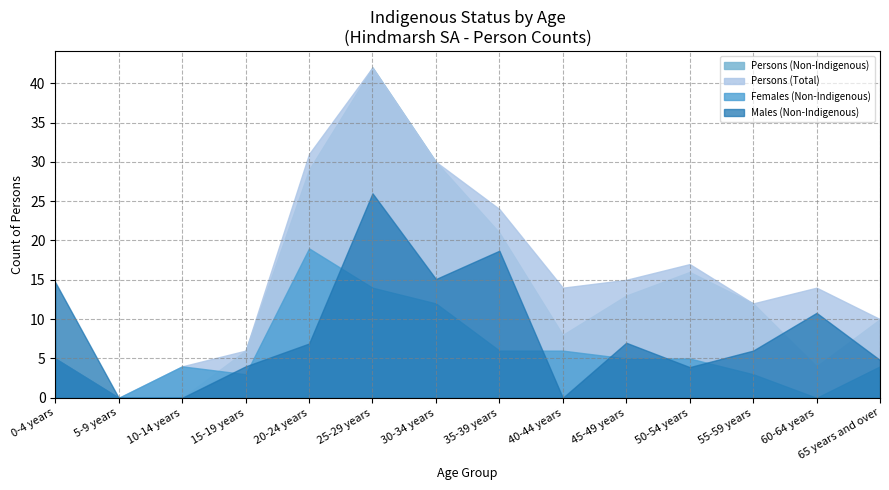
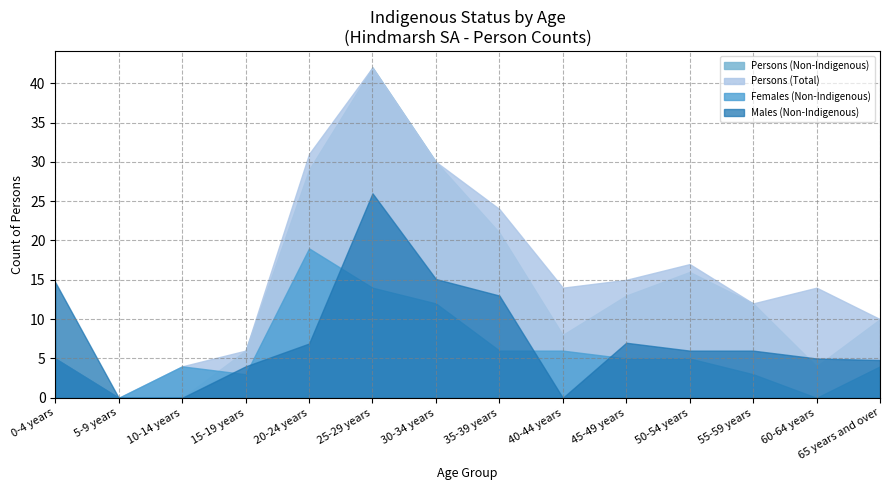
  {
    "Males (Non-Indigenous)": {
      "0-4 years": 15,
      "15-19 years": 4,
      "20-24 years": 7,
      "25-29 years": 26,
      "30-34 years": 15,
-     "35-39 years": 19,
+     "35-39 years": 13,
      "40-44 years": 0,
      "45-49 years": 7,
-     "50-54 years": 4,
+     "50-54 years": 6,
      "55-59 years": 6,
-     "60-64 years": 11,
+     "60-64 years": 5,
      "65 years and over": 5
    }
  }
